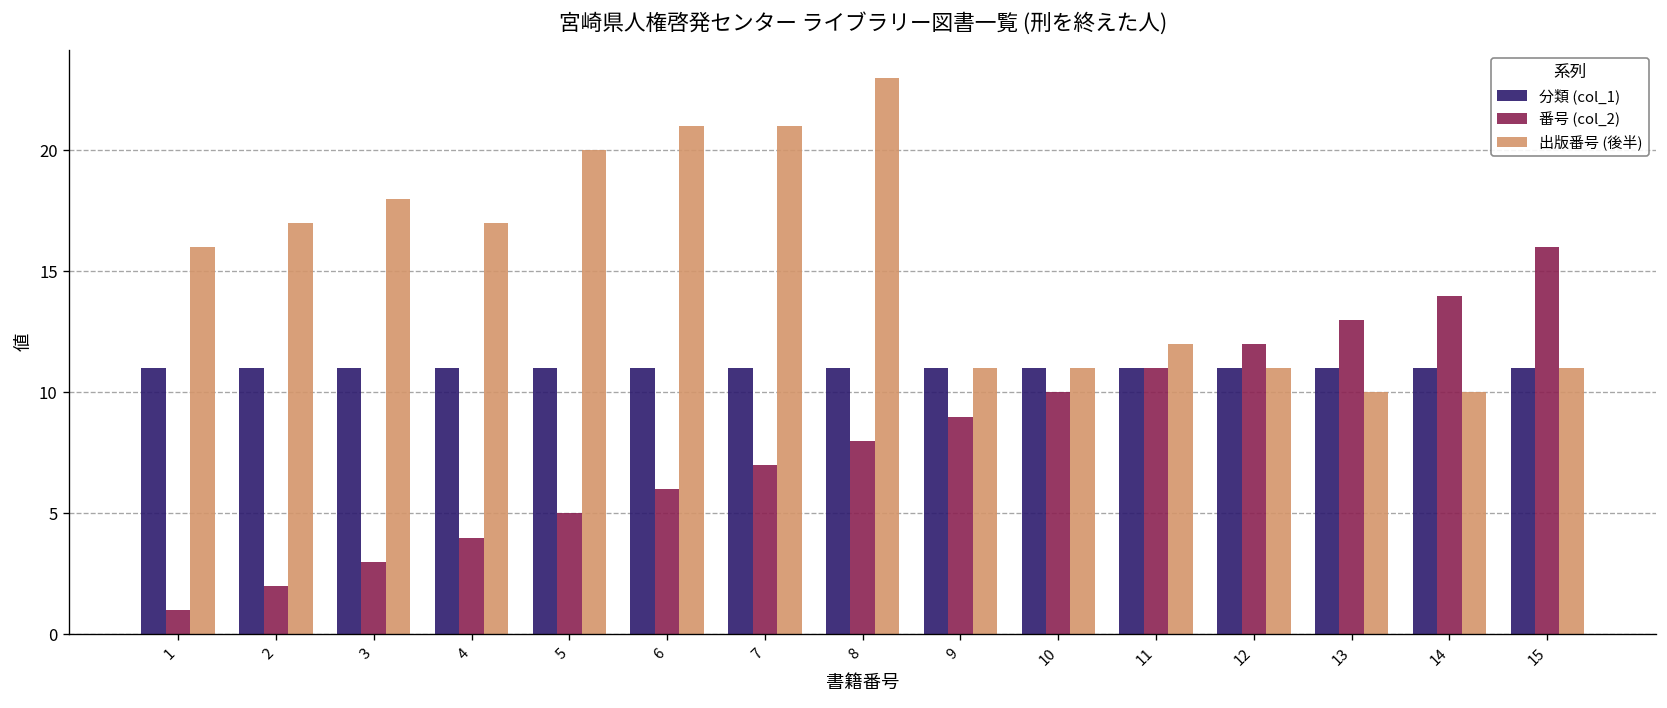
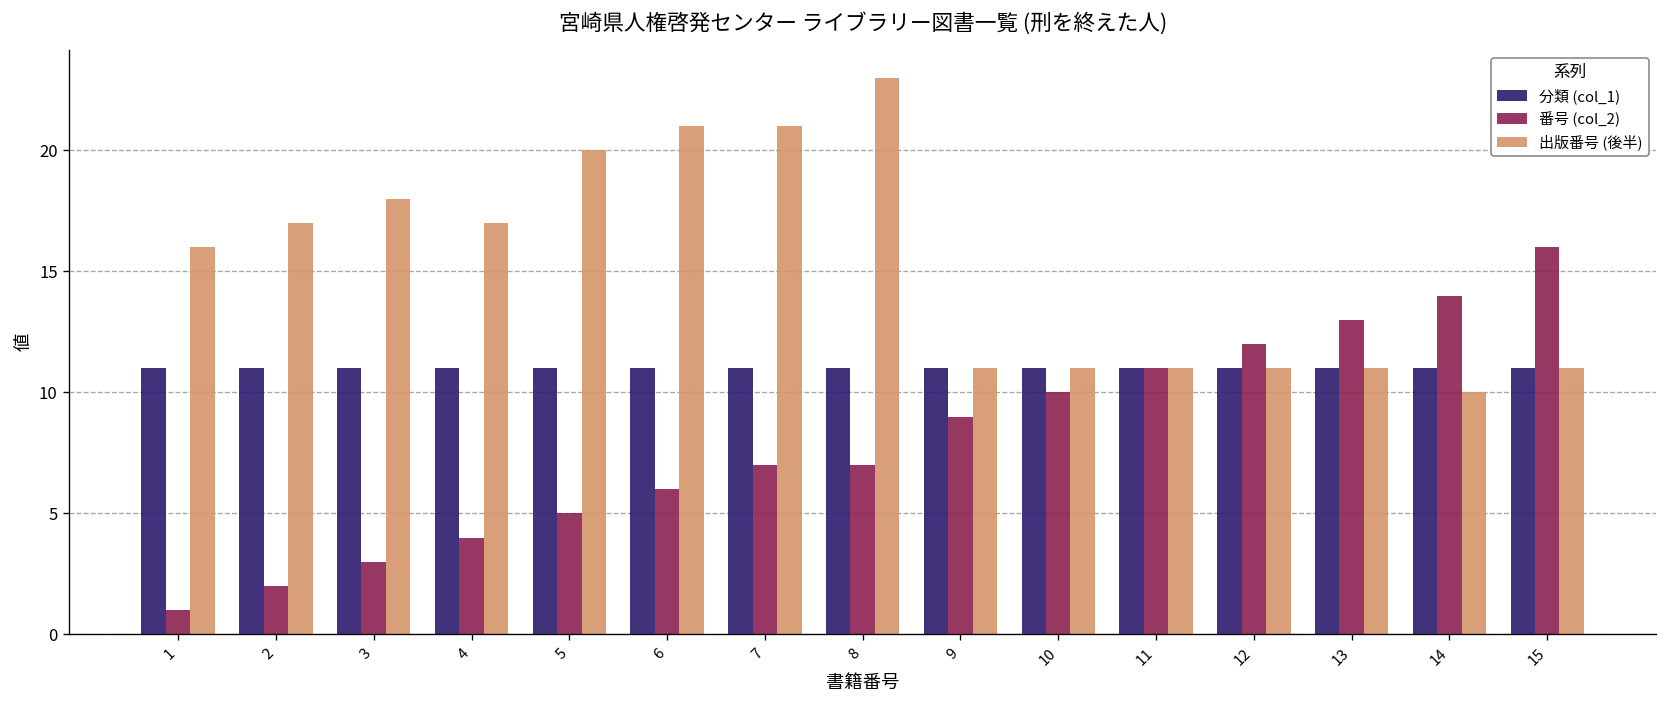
  {
    "分類 (col_1)": {
      "1": 11,
      "2": 11,
      "3": 11,
      "4": 11,
      "5": 11,
      "6": 11,
      "7": 11,
      "8": 11,
      "9": 11,
      "10": 11,
      "11": 11,
      "12": 11,
      "13": 11,
      "14": 11,
      "15": 11
    },
    "番号 (col_2)": {
      "1": 1,
      "2": 2,
      "3": 3,
      "4": 4,
      "5": 5,
      "6": 6,
      "7": 7,
-     "8": 8,
+     "8": 7,
      "9": 9,
      "10": 10,
      "11": 11,
      "12": 12,
      "13": 13,
      "14": 14,
      "15": 16
    },
    "出版番号 (後半)": {
      "1": 16,
      "2": 17,
      "3": 18,
      "4": 17,
      "5": 20,
      "6": 21,
      "7": 21,
      "8": 23,
      "9": 11,
      "10": 11,
-     "11": 12,
+     "11": 11,
      "12": 11,
-     "13": 10,
+     "13": 11,
      "14": 10,
      "15": 11
    }
  }
